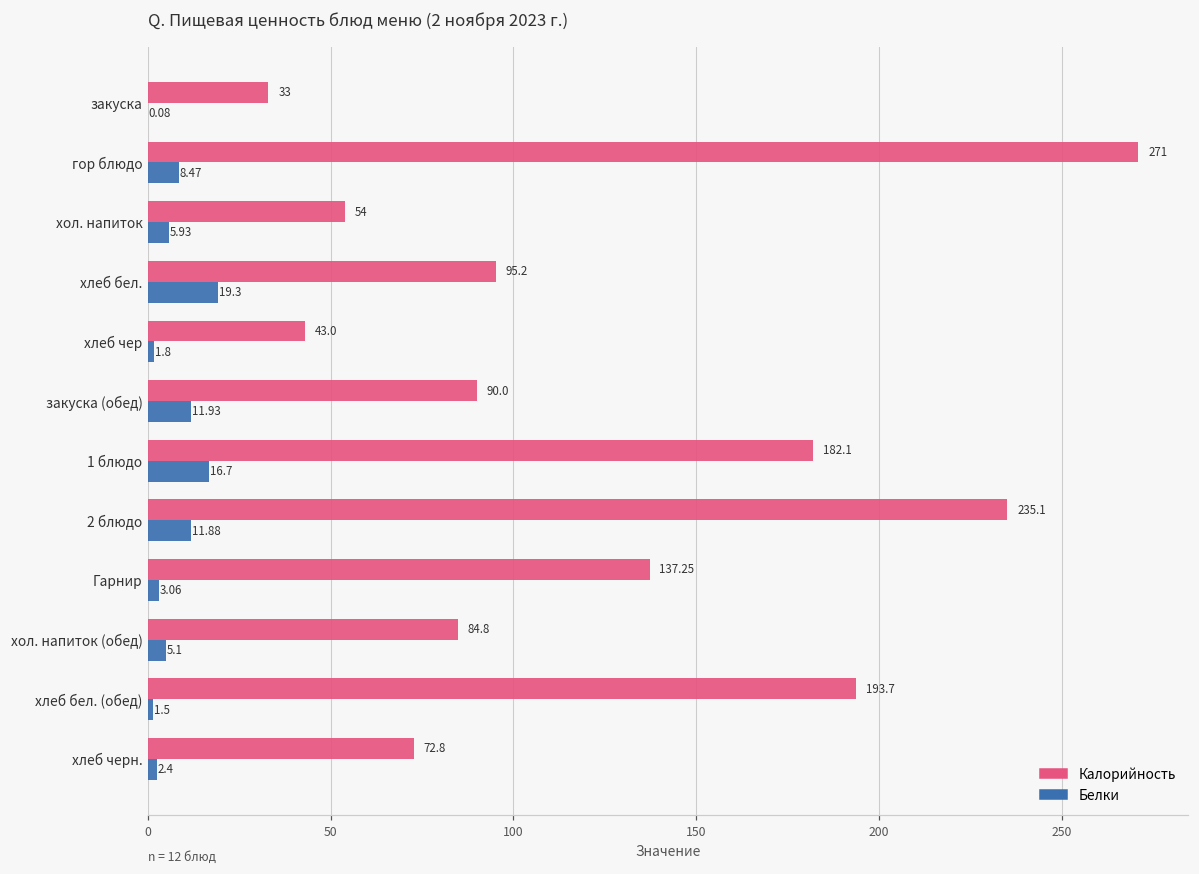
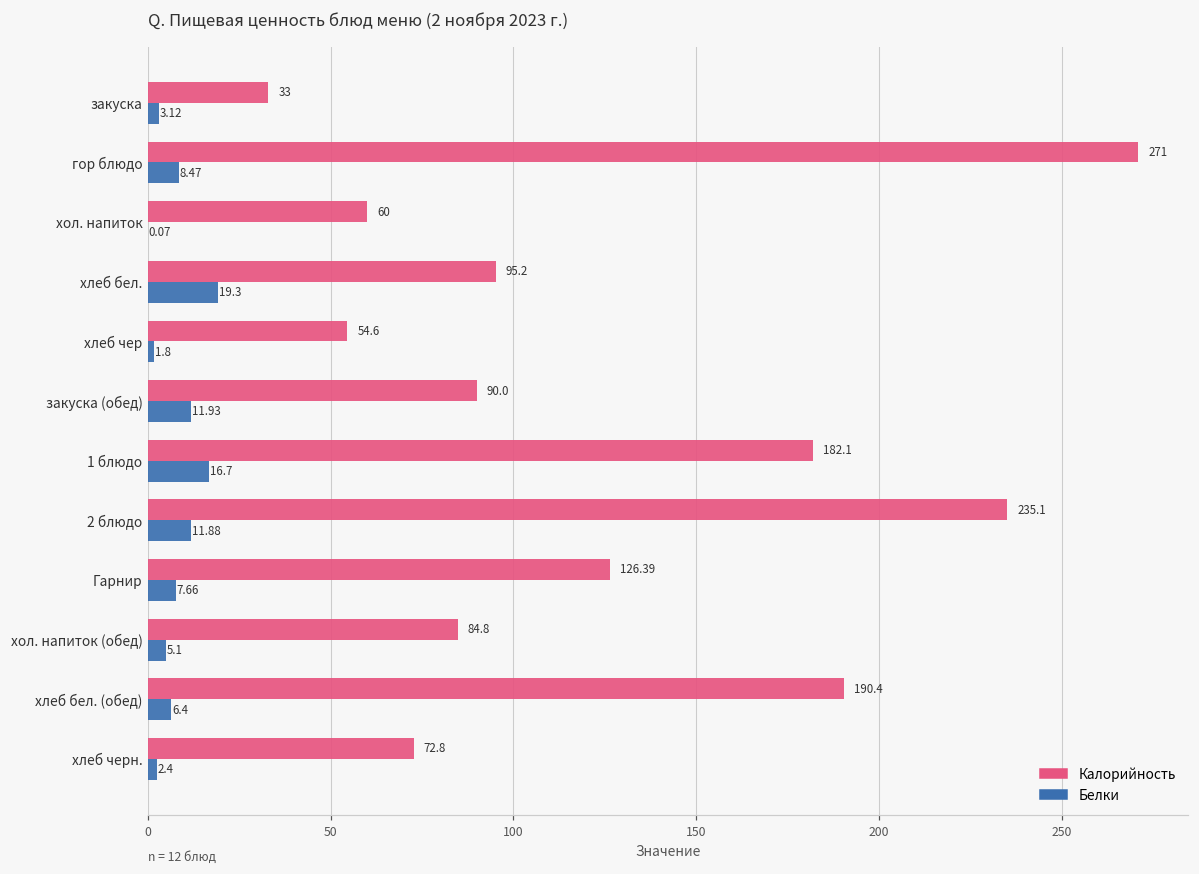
  {
    "Калорийность": {
      "закуска": 33,
      "гор блюдо": 271,
-     "хол. напиток": 54,
+     "хол. напиток": 60,
      "хлеб бел.": 95.2,
-     "хлеб чер": 43.0,
+     "хлеб чер": 54.6,
      "закуска (обед)": 90.0,
      "1 блюдо": 182.1,
      "2 блюдо": 235.1,
-     "Гарнир": 137.25,
+     "Гарнир": 126.39,
      "хол. напиток (обед)": 84.8,
-     "хлеб бел. (обед)": 193.7,
+     "хлеб бел. (обед)": 190.4,
      "хлеб черн.": 72.8
    },
    "Белки": {
-     "закуска": 0.08,
+     "закуска": 3.12,
      "гор блюдо": 8.47,
-     "хол. напиток": 5.93,
+     "хол. напиток": 0.07,
      "хлеб бел.": 19.3,
      "хлеб чер": 1.8,
      "закуска (обед)": 11.93,
      "1 блюдо": 16.7,
      "2 блюдо": 11.88,
-     "Гарнир": 3.06,
+     "Гарнир": 7.66,
      "хол. напиток (обед)": 5.1,
-     "хлеб бел. (обед)": 1.5,
+     "хлеб бел. (обед)": 6.4,
      "хлеб черн.": 2.4
    }
  }
